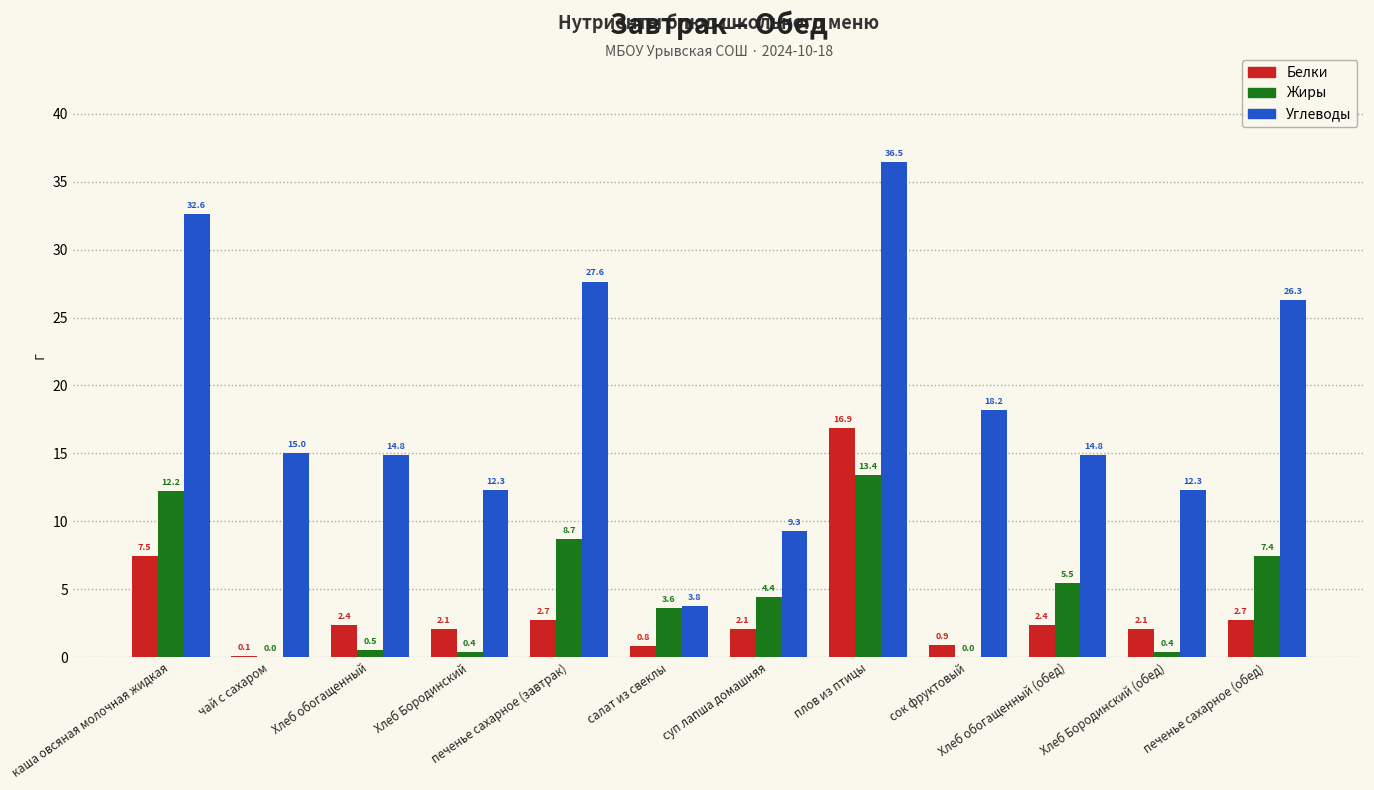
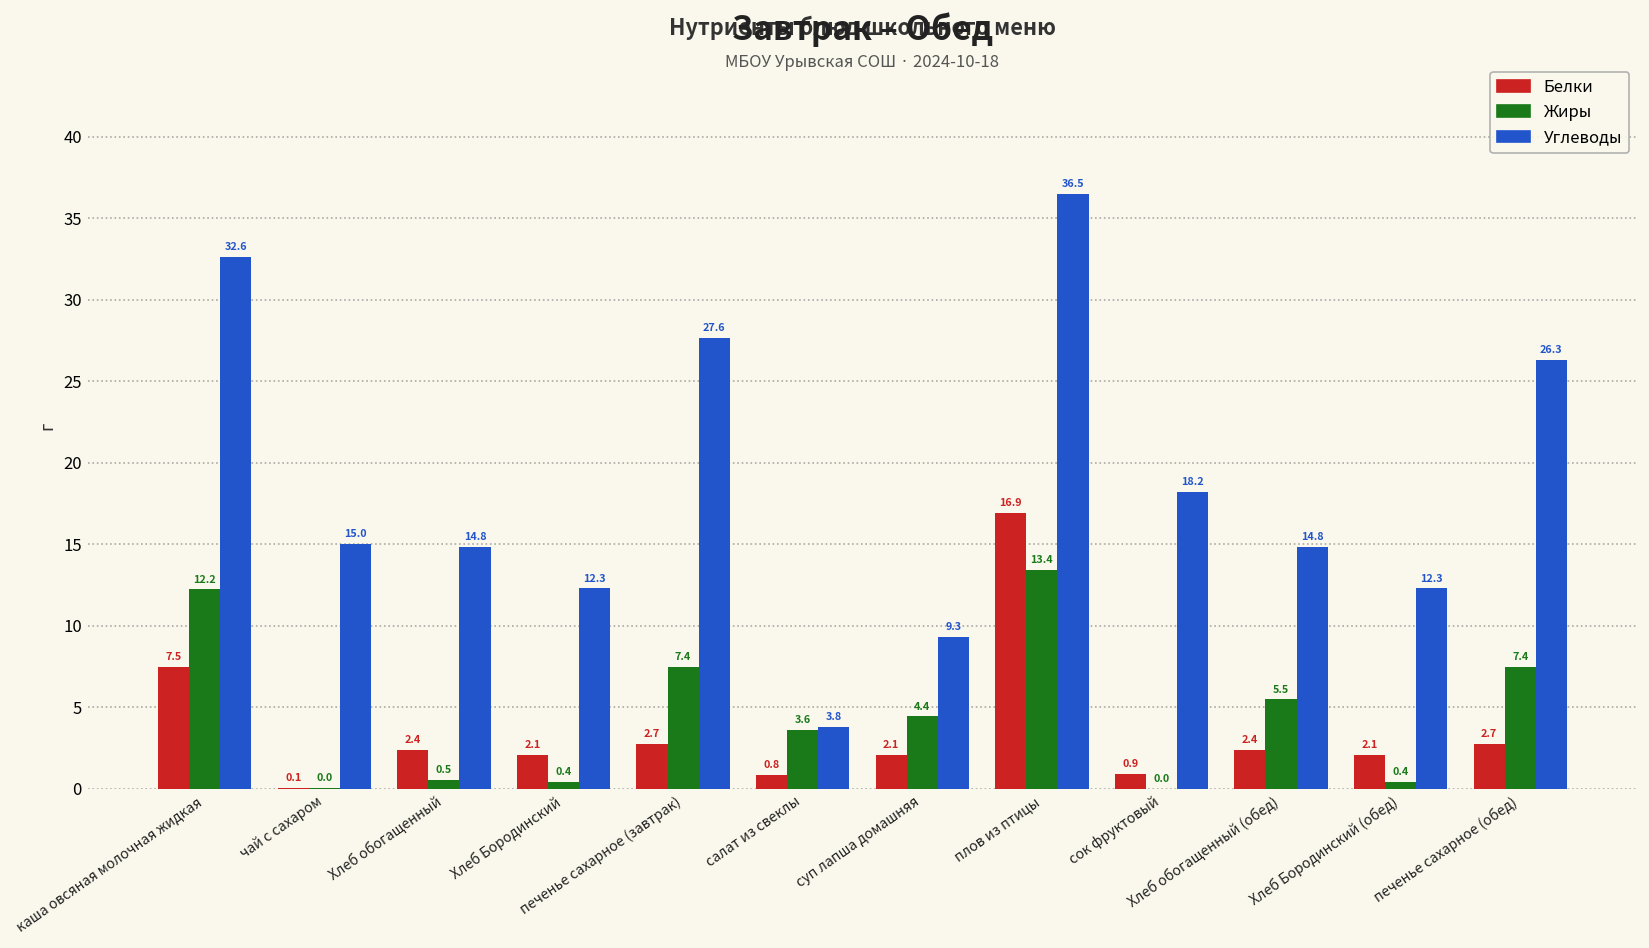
  {
    "Белки": {
      "каша овсяная молочная жидкая": 7.5,
      "чай с сахаром": 0.1,
      "Хлеб обогащенный": 2.4,
      "Хлеб Бородинский": 2.1,
      "печенье сахарное (завтрак)": 2.7,
      "салат из свеклы": 0.8,
      "суп лапша домашняя": 2.1,
      "плов из птицы": 16.9,
      "сок фруктовый": 0.9,
      "Хлеб обогащенный (обед)": 2.4,
      "Хлеб Бородинский (обед)": 2.1,
      "печенье сахарное (обед)": 2.7
    },
    "Жиры": {
      "каша овсяная молочная жидкая": 12.2,
      "чай с сахаром": 0.0,
      "Хлеб обогащенный": 0.5,
      "Хлеб Бородинский": 0.4,
-     "печенье сахарное (завтрак)": 8.7,
+     "печенье сахарное (завтрак)": 7.4,
      "салат из свеклы": 3.6,
      "суп лапша домашняя": 4.4,
      "плов из птицы": 13.4,
      "сок фруктовый": 0.0,
      "Хлеб обогащенный (обед)": 5.5,
      "Хлеб Бородинский (обед)": 0.4,
      "печенье сахарное (обед)": 7.4
    },
    "Углеводы": {
      "каша овсяная молочная жидкая": 32.6,
      "чай с сахаром": 15.0,
      "Хлеб обогащенный": 14.8,
      "Хлеб Бородинский": 12.3,
      "печенье сахарное (завтрак)": 27.6,
      "салат из свеклы": 3.8,
      "суп лапша домашняя": 9.3,
      "плов из птицы": 36.5,
      "сок фруктовый": 18.2,
      "Хлеб обогащенный (обед)": 14.8,
      "Хлеб Бородинский (обед)": 12.3,
      "печенье сахарное (обед)": 26.3
    }
  }
